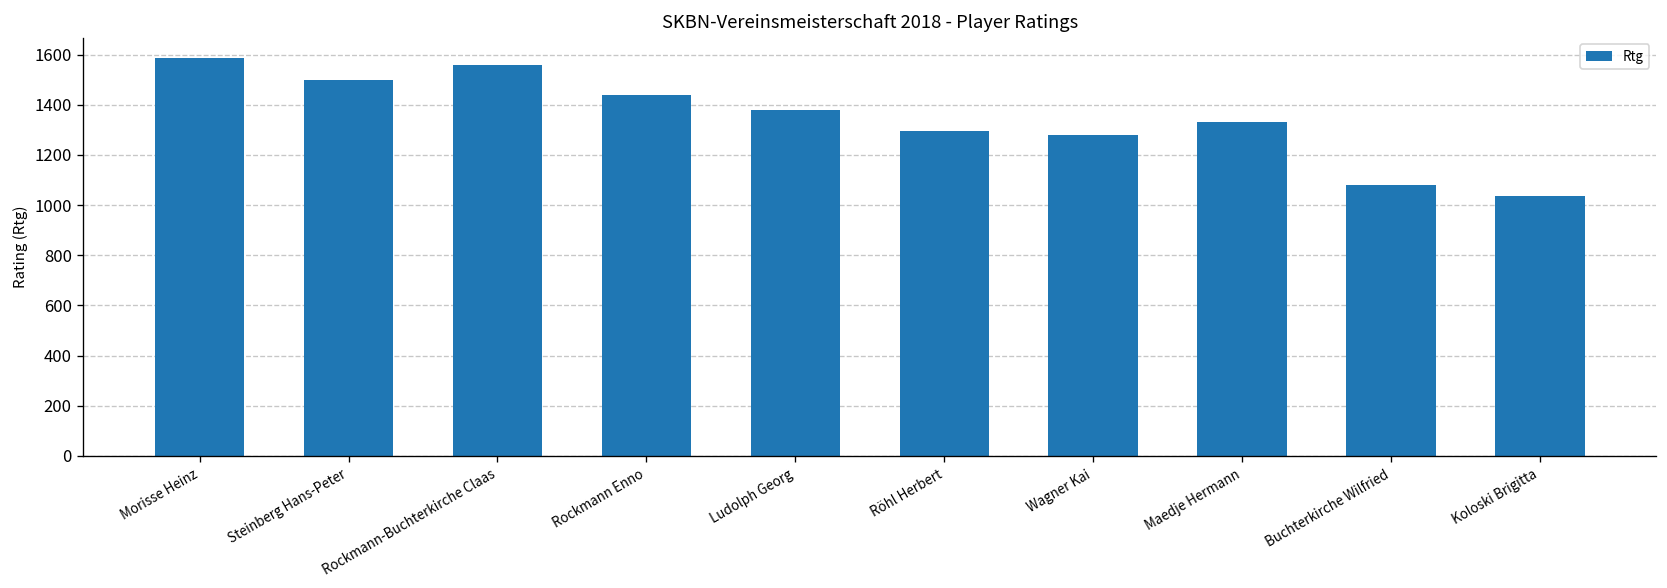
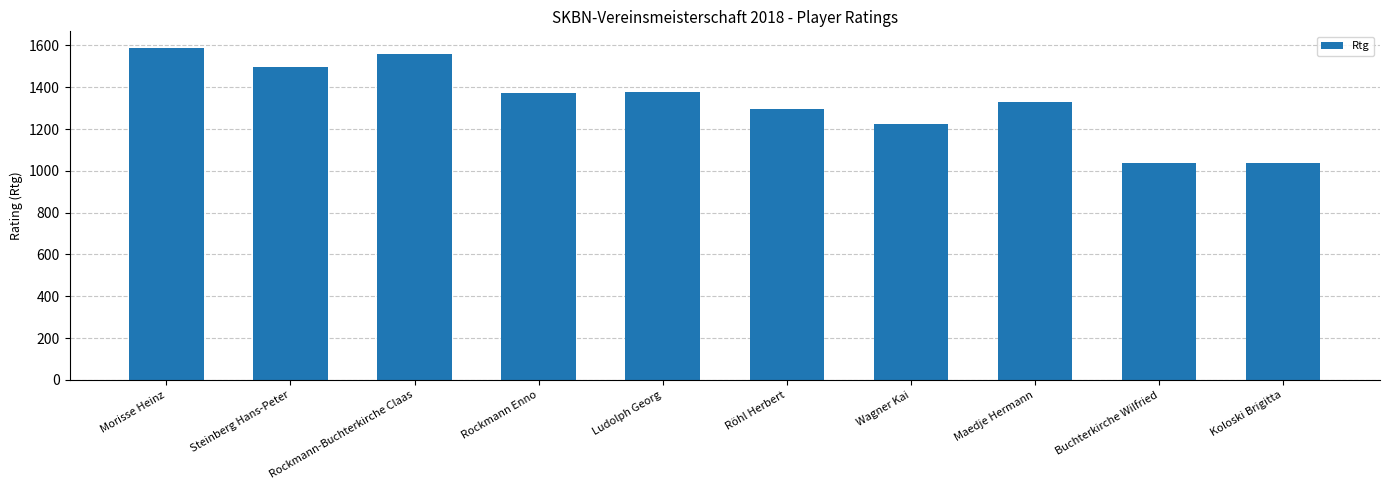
  {
    "Morisse Heinz": 1590,
    "Steinberg Hans-Peter": 1500,
    "Rockmann-Buchterkirche Claas": 1560,
-   "Rockmann Enno": 1440,
+   "Rockmann Enno": 1370,
    "Ludolph Georg": 1380,
    "Röhl Herbert": 1300,
-   "Wagner Kai": 1280,
+   "Wagner Kai": 1230,
    "Maedje Hermann": 1330,
-   "Buchterkirche Wilfried": 1080,
+   "Buchterkirche Wilfried": 1040,
    "Koloski Brigitta": 1040
  }
